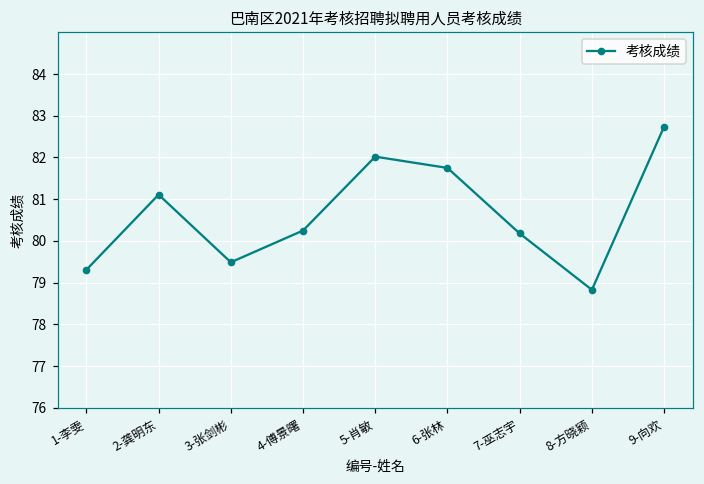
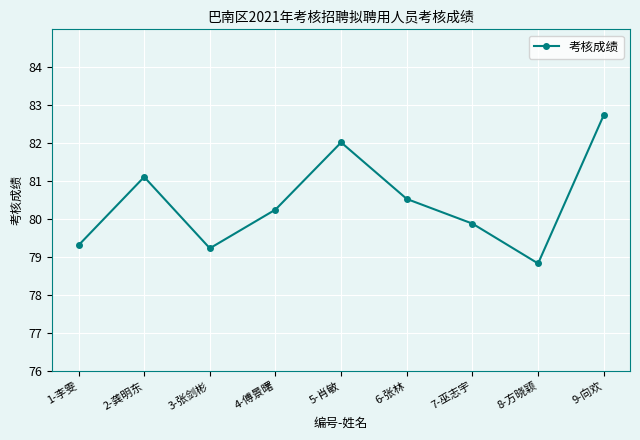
  {
    "1-李雯": 79.3,
    "2-龚明东": 81.1,
-   "3-张剑彬": 79.5,
+   "3-张剑彬": 79.2,
    "4-傅景曙": 80.3,
    "5-肖敏": 82.0,
-   "6-张林": 81.8,
-   "7-巫志宇": 80.2,
+   "6-张林": 80.5,
+   "7-巫志宇": 79.9,
    "8-方晓颖": 78.8,
    "9-向欢": 82.7
  }
